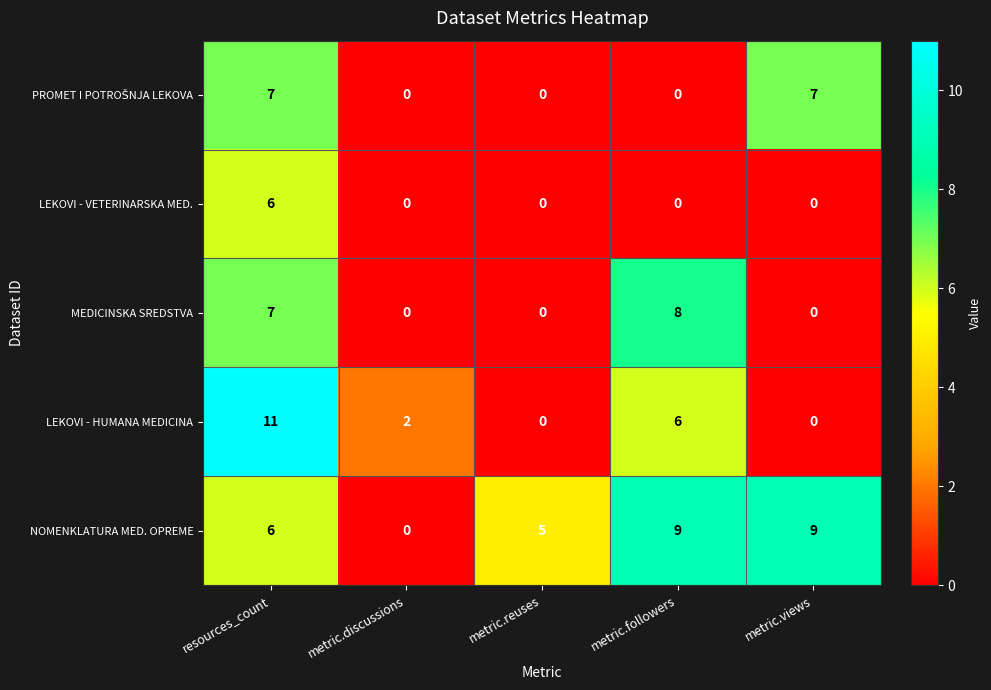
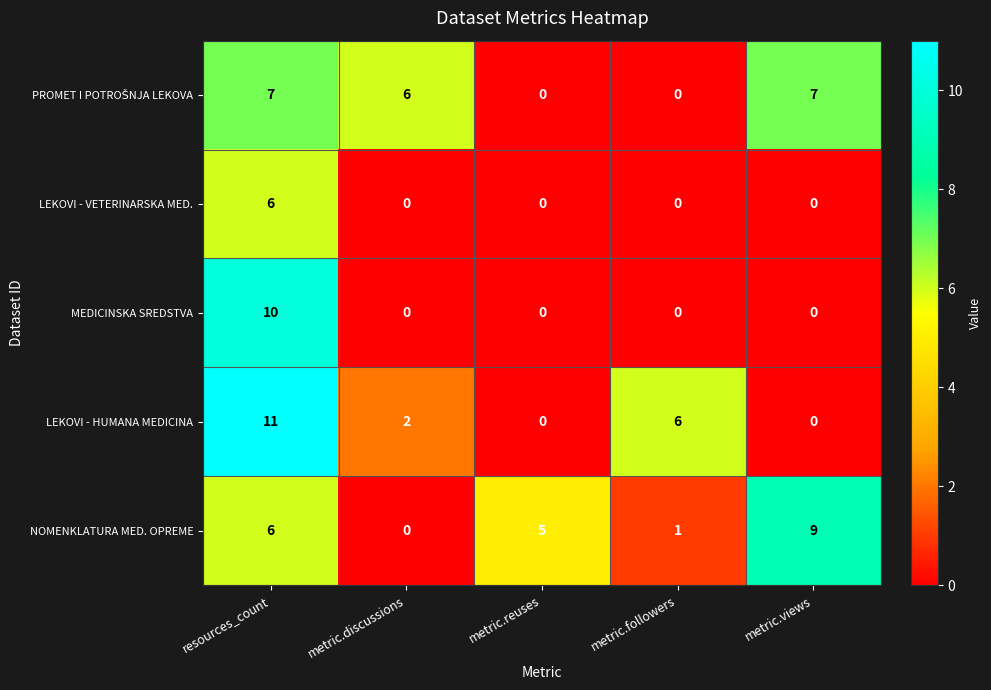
  {
    "PROMET I POTROŠNJA LEKOVA": {
      "resources_count": 7,
-     "metric.discussions": 0,
+     "metric.discussions": 6,
      "metric.reuses": 0,
      "metric.followers": 0,
      "metric.views": 7
    },
    "LEKOVI - VETERINARSKA MED.": {
      "resources_count": 6,
      "metric.discussions": 0,
      "metric.reuses": 0,
      "metric.followers": 0,
      "metric.views": 0
    },
    "MEDICINSKA SREDSTVA": {
-     "resources_count": 7,
+     "resources_count": 10,
      "metric.discussions": 0,
      "metric.reuses": 0,
-     "metric.followers": 8,
+     "metric.followers": 0,
      "metric.views": 0
    },
    "LEKOVI - HUMANA MEDICINA": {
      "resources_count": 11,
      "metric.discussions": 2,
      "metric.reuses": 0,
      "metric.followers": 6,
      "metric.views": 0
    },
    "NOMENKLATURA MED. OPREME": {
      "resources_count": 6,
      "metric.discussions": 0,
      "metric.reuses": 5,
-     "metric.followers": 9,
+     "metric.followers": 1,
      "metric.views": 9
    }
  }
